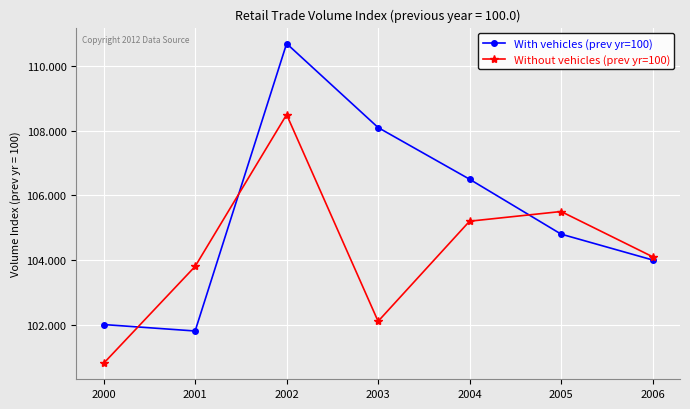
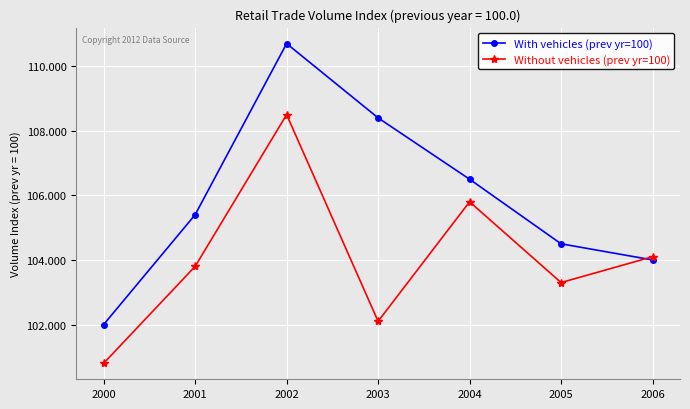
  {
    "With vehicles (prev yr=100)": {
      "2000": 102.0,
-     "2001": 101.8,
+     "2001": 105.4,
      "2002": 110.7,
-     "2003": 108.1,
+     "2003": 108.4,
      "2004": 106.5,
-     "2005": 104.8,
+     "2005": 104.5,
      "2006": 104.0
    },
    "Without vehicles (prev yr=100)": {
      "2000": 100.8,
      "2001": 103.8,
      "2002": 108.5,
      "2003": 102.1,
-     "2004": 105.2,
-     "2005": 105.5,
+     "2004": 105.8,
+     "2005": 103.3,
      "2006": 104.1
    }
  }
